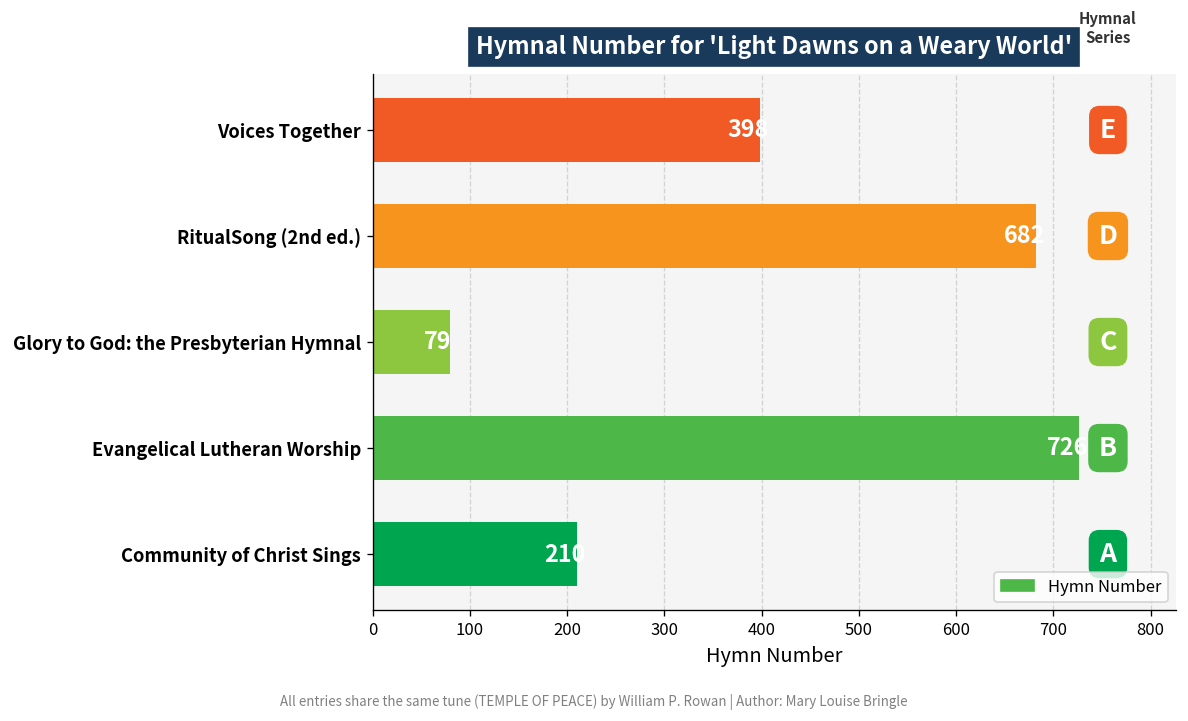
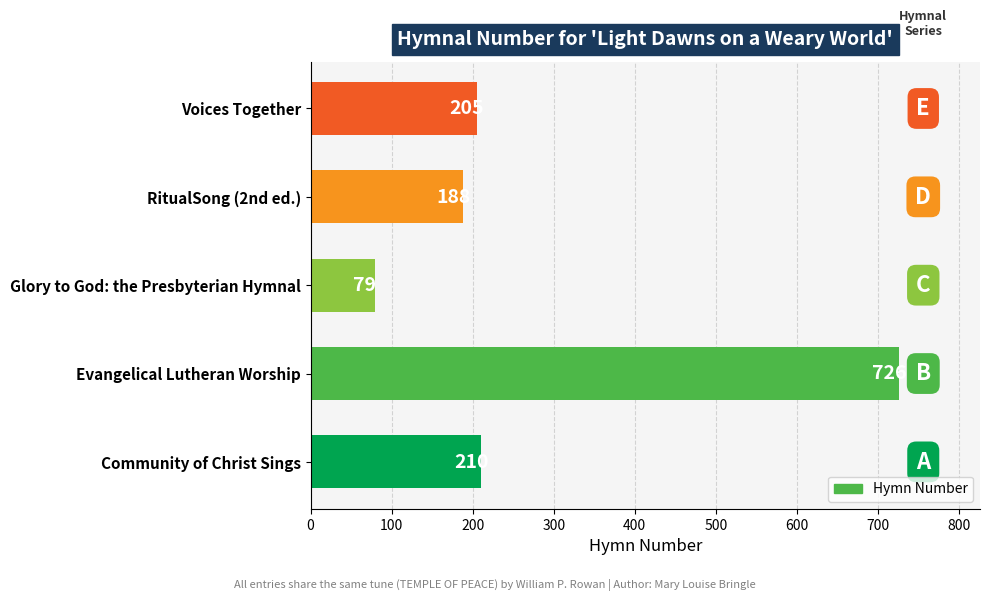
  {
-   "Voices Together": 398,
-   "RitualSong (2nd ed.)": 682,
+   "Voices Together": 205,
+   "RitualSong (2nd ed.)": 188,
    "Glory to God: the Presbyterian Hymnal": 79,
    "Evangelical Lutheran Worship": 726,
    "Community of Christ Sings": 210
  }
